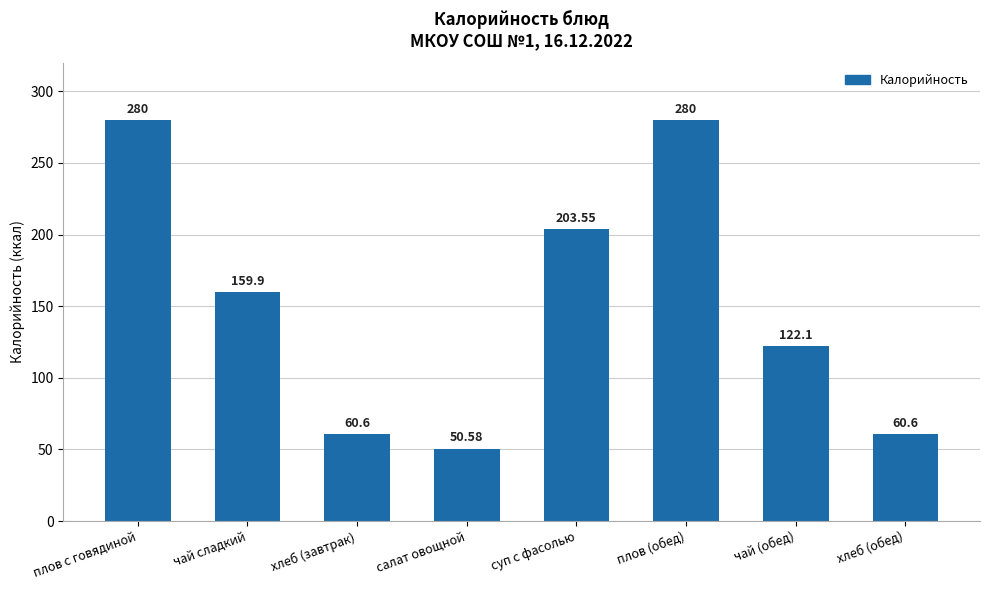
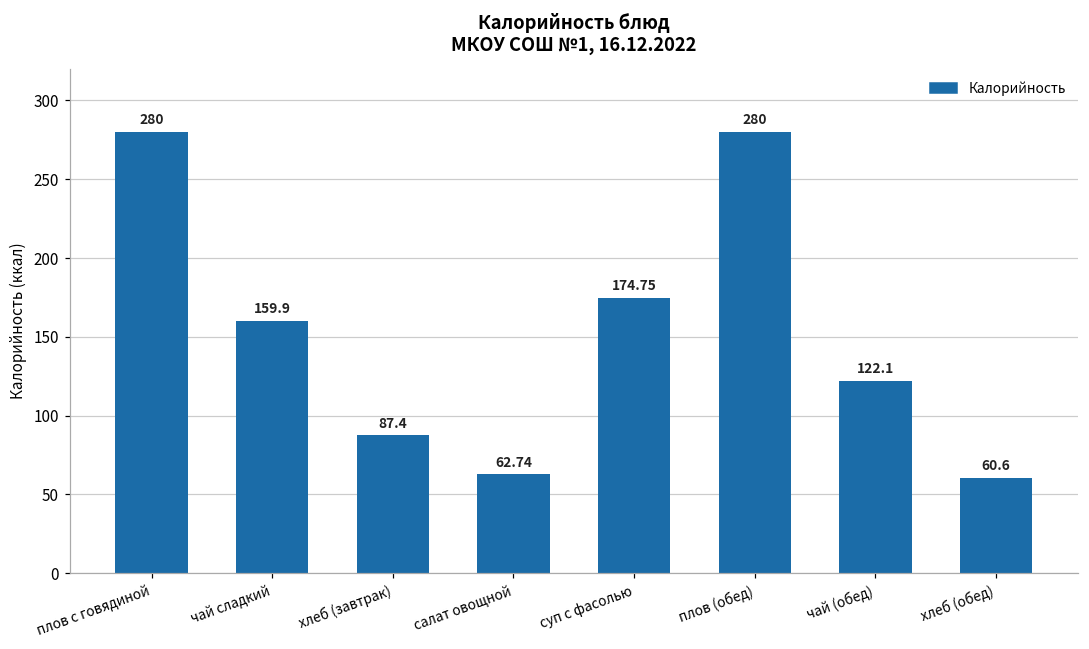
  {
    "плов с говядиной": 280,
    "чай сладкий": 159.9,
-   "хлеб (завтрак)": 60.6,
-   "салат овощной": 50.58,
-   "суп с фасолью": 203.55,
+   "хлеб (завтрак)": 87.4,
+   "салат овощной": 62.74,
+   "суп с фасолью": 174.75,
    "плов (обед)": 280,
    "чай (обед)": 122.1,
    "хлеб (обед)": 60.6
  }
